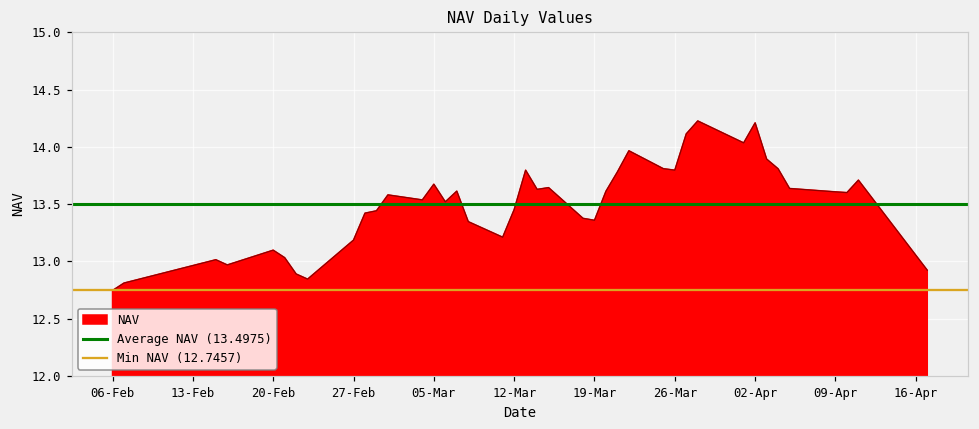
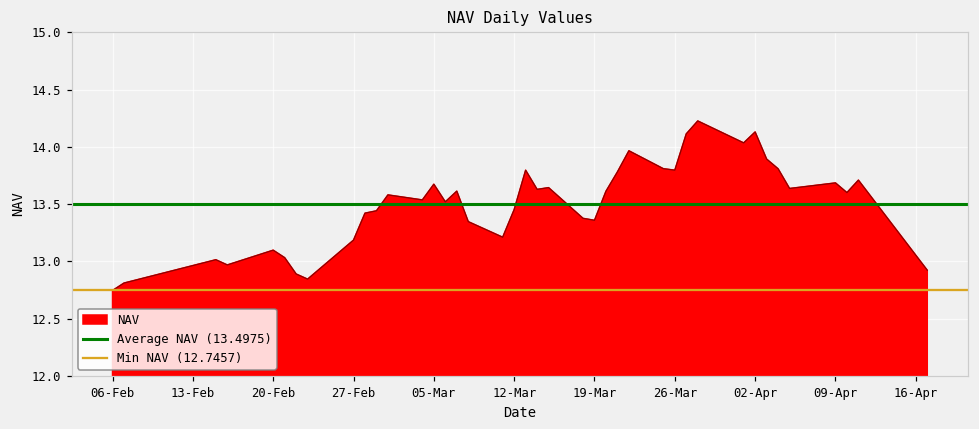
  {
    "06-Feb": 12.75,
    "20-Feb": 13.10,
    "27-Feb": 13.19,
    "05-Mar": 13.67,
    "12-Mar": 13.45,
    "19-Mar": 13.36,
    "26-Mar": 13.80,
-   "02-Apr": 14.21,
-   "09-Apr": 13.61
+   "02-Apr": 14.13,
+   "09-Apr": 13.68
  }
